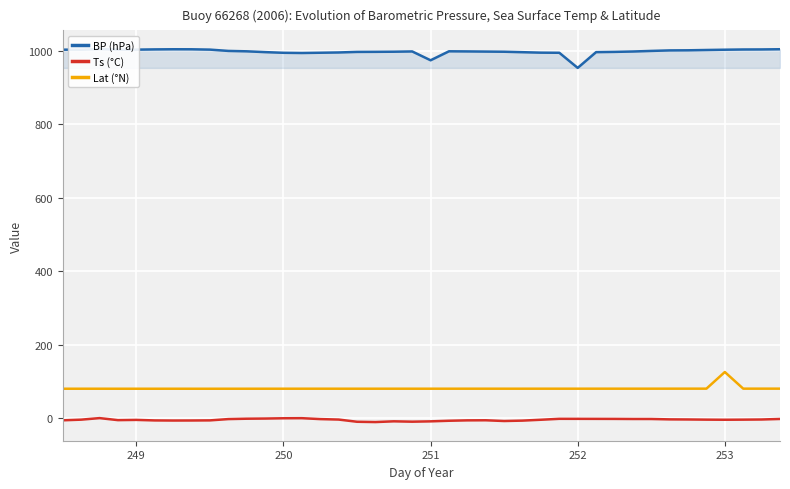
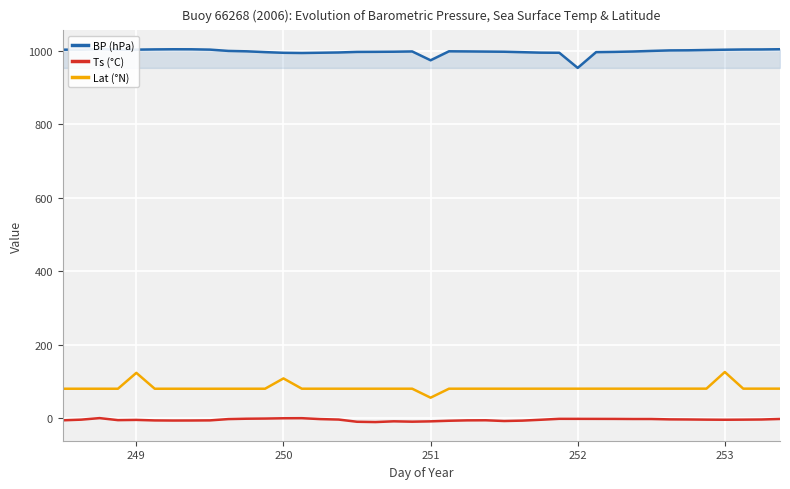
  {
    "BP (hPa)": {
      "250": 990,
      "251": 970,
      "252": 950,
      "253": 1000
    },
    "Ts (°C)": {
      "249": -10,
      "250": 0,
      "251": -10,
      "252": 0,
      "253": 0
    },
    "Lat (°N)": {
-     "249": 80,
-     "250": 80,
-     "251": 80,
+     "249": 120,
+     "250": 110,
+     "251": 60,
      "252": 80,
      "253": 130
    }
  }
